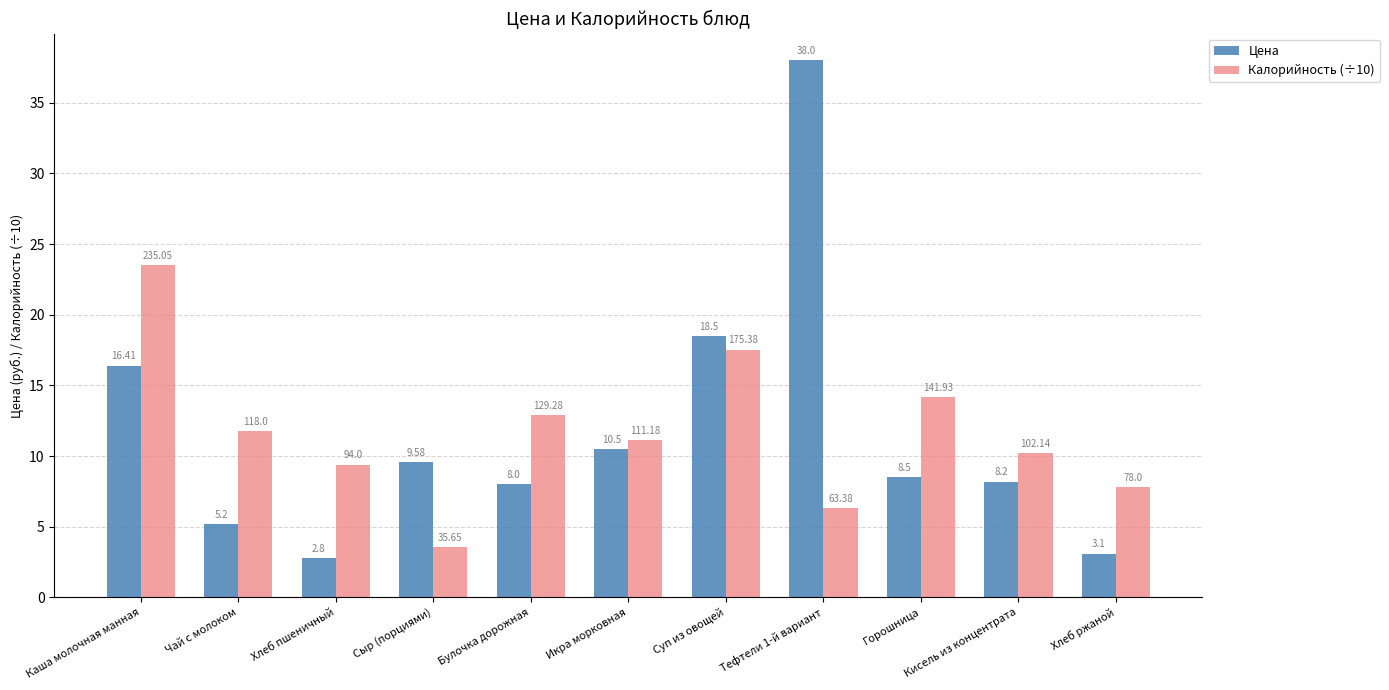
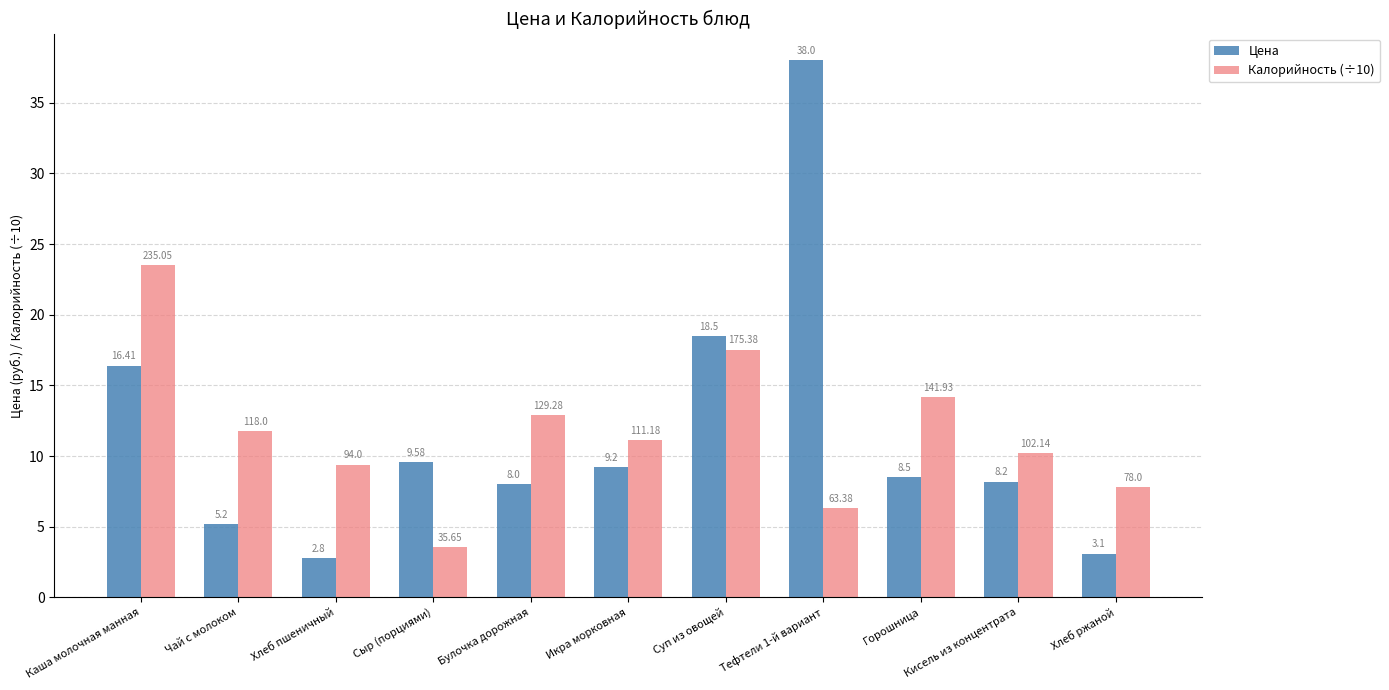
  {
    "Цена": {
      "Каша молочная манная": 16.41,
      "Чай с молоком": 5.2,
      "Хлеб пшеничный": 2.8,
      "Сыр (порциями)": 9.58,
      "Булочка дорожная": 8.0,
-     "Икра морковная": 10.5,
+     "Икра морковная": 9.2,
      "Суп из овощей": 18.5,
      "Тефтели 1-й вариант": 38.0,
      "Горошница": 8.5,
      "Кисель из концентрата": 8.2,
      "Хлеб ржаной": 3.1
    }
  }
